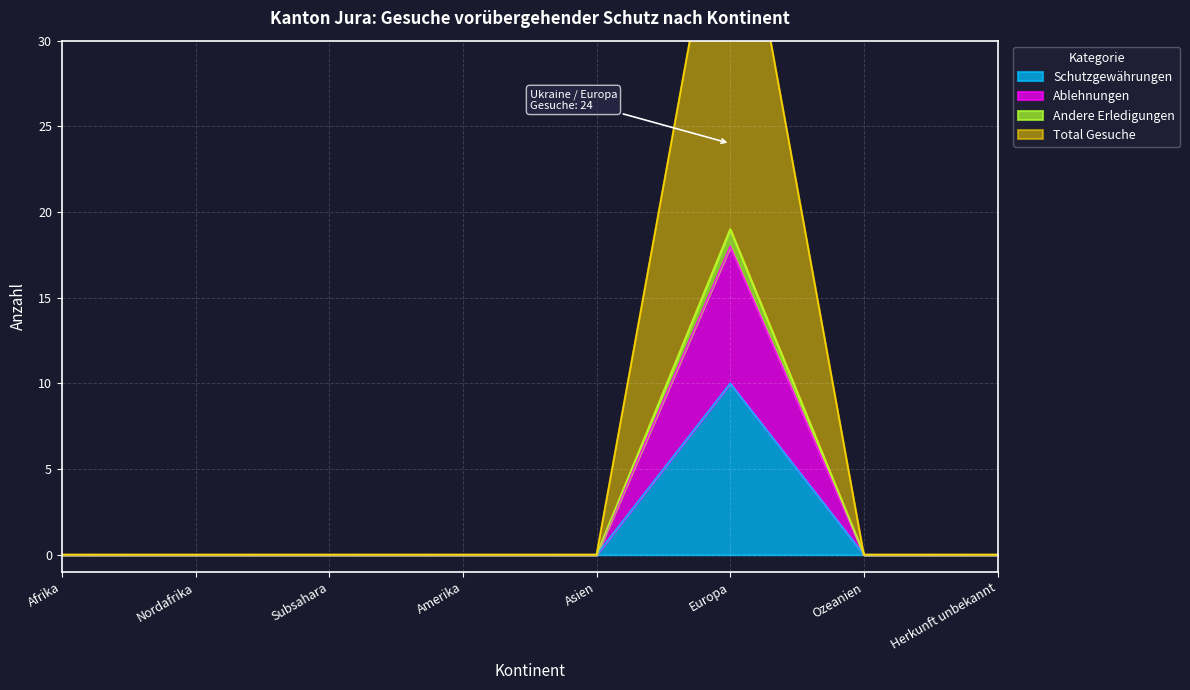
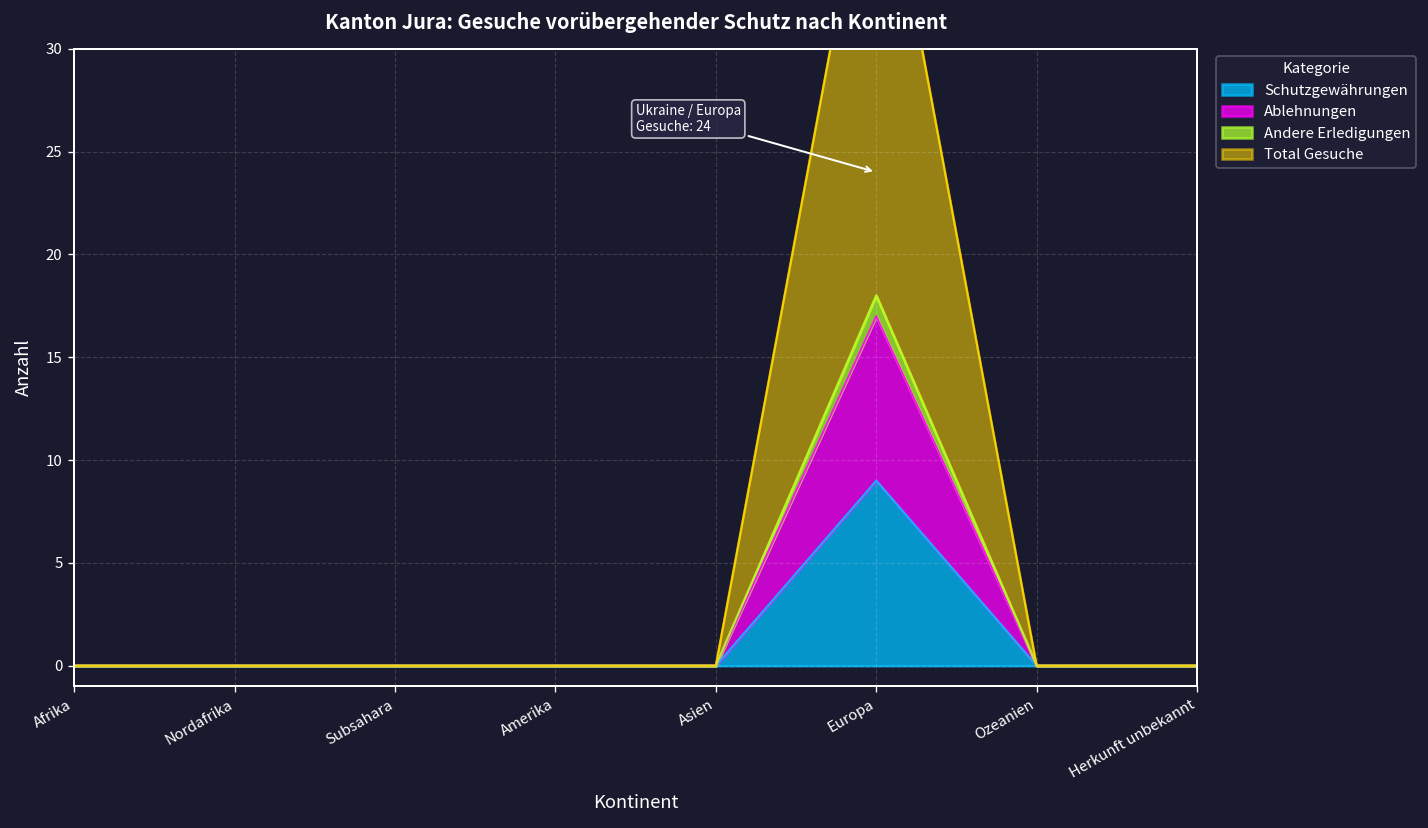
  {
    "Schutzgewährungen": {
-     "Europa": 10
+     "Europa": 9
    },
    "Ablehnungen": {
      "Europa": 8
    },
    "Andere Erledigungen": {
      "Europa": 1
    }
  }
